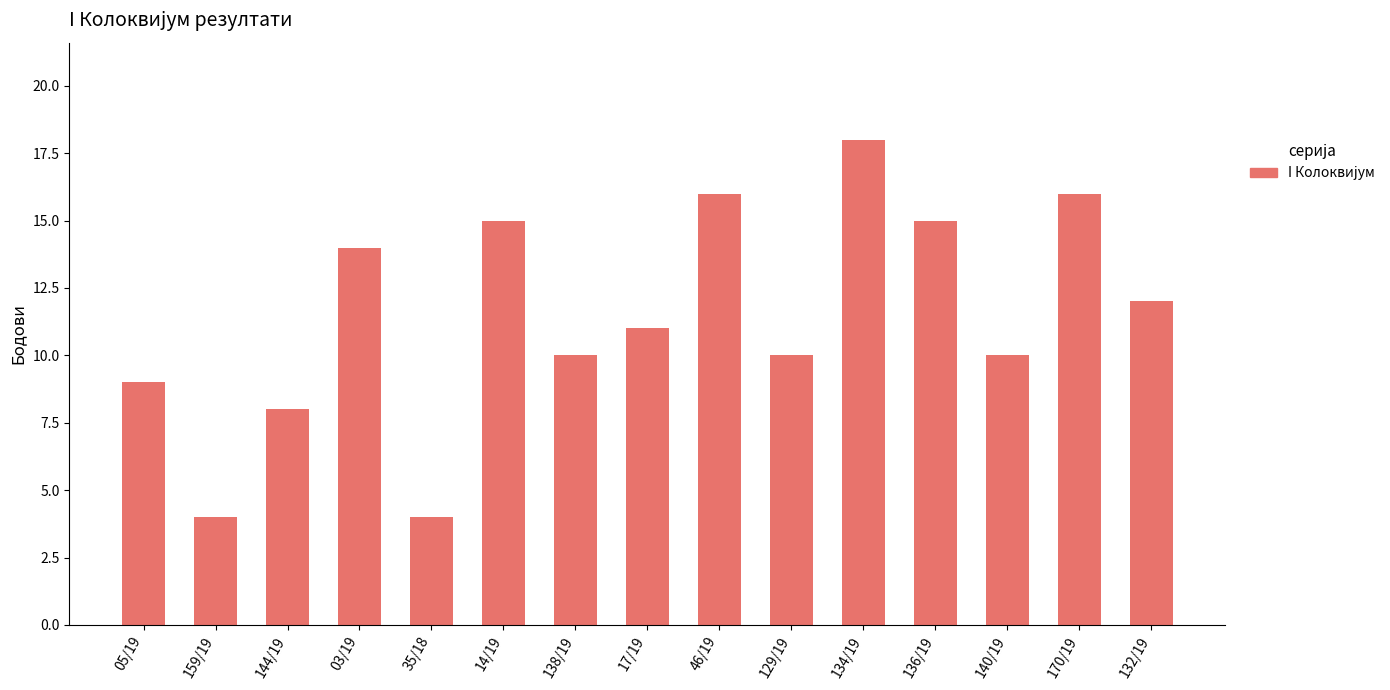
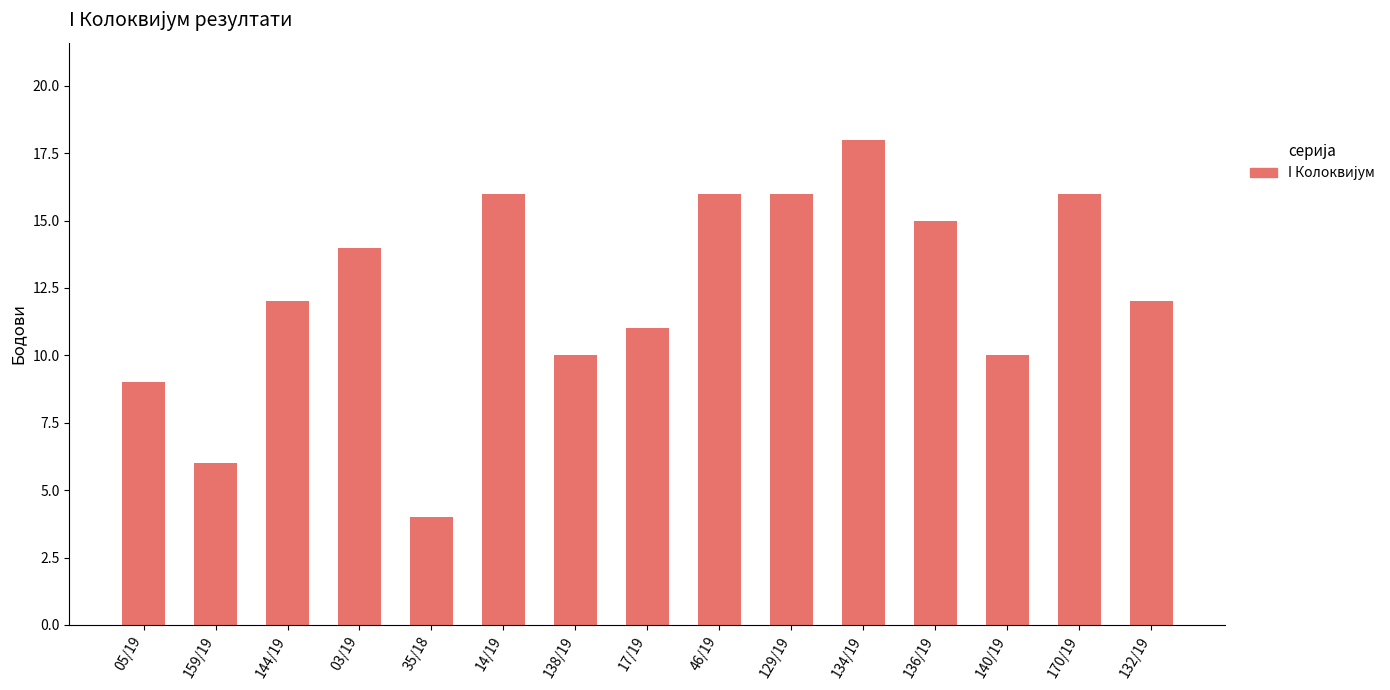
  {
    "05/19": 9,
-   "159/19": 4,
-   "144/19": 8,
+   "159/19": 6,
+   "144/19": 12,
    "03/19": 14,
    "35/18": 4,
-   "14/19": 15,
+   "14/19": 16,
    "138/19": 10,
    "17/19": 11,
    "46/19": 16,
-   "129/19": 10,
+   "129/19": 16,
    "134/19": 18,
    "136/19": 15,
    "140/19": 10,
    "170/19": 16,
    "132/19": 12
  }
